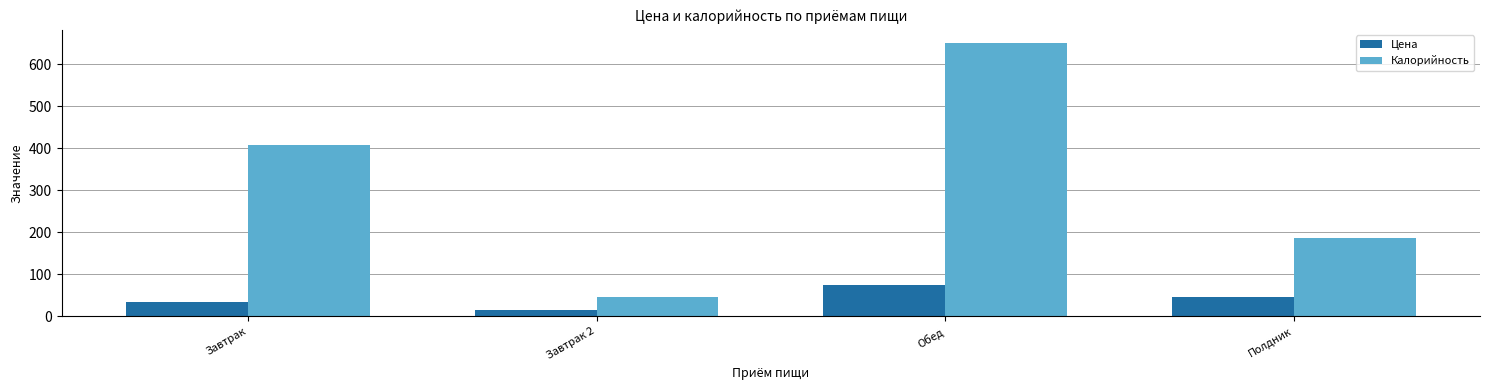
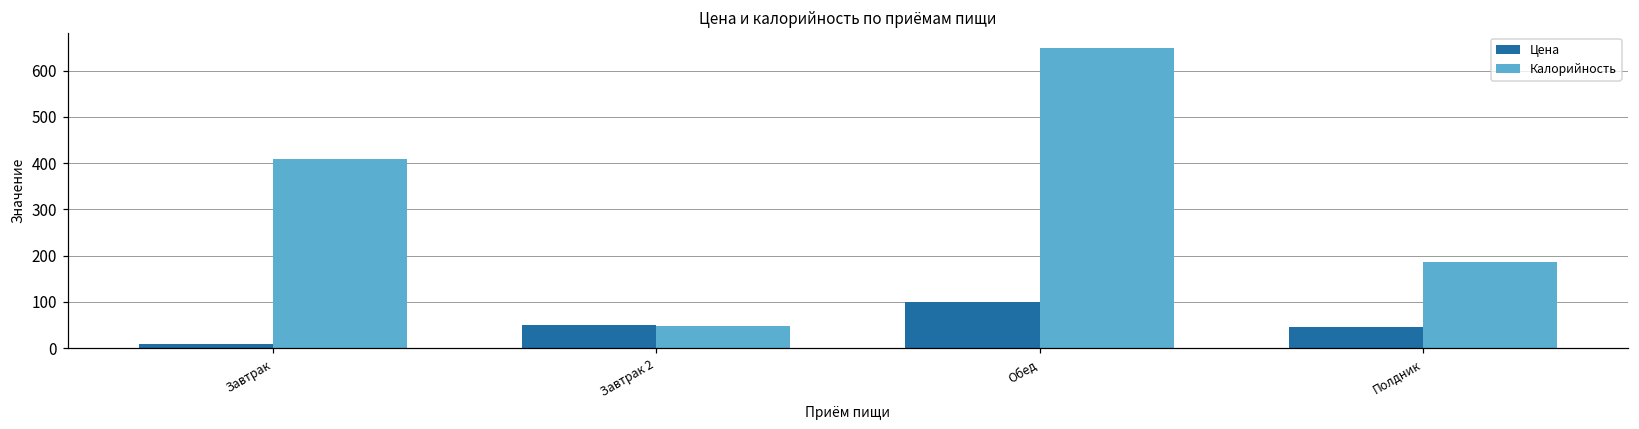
  {
    "Цена": {
-     "Завтрак": 30,
-     "Завтрак 2": 20,
-     "Обед": 80,
+     "Завтрак": 10,
+     "Завтрак 2": 50,
+     "Обед": 100,
      "Полдник": 50
    },
    "Калорийность": {
      "Завтрак": 410,
      "Завтрак 2": 50,
      "Обед": 650,
      "Полдник": 190
    }
  }
